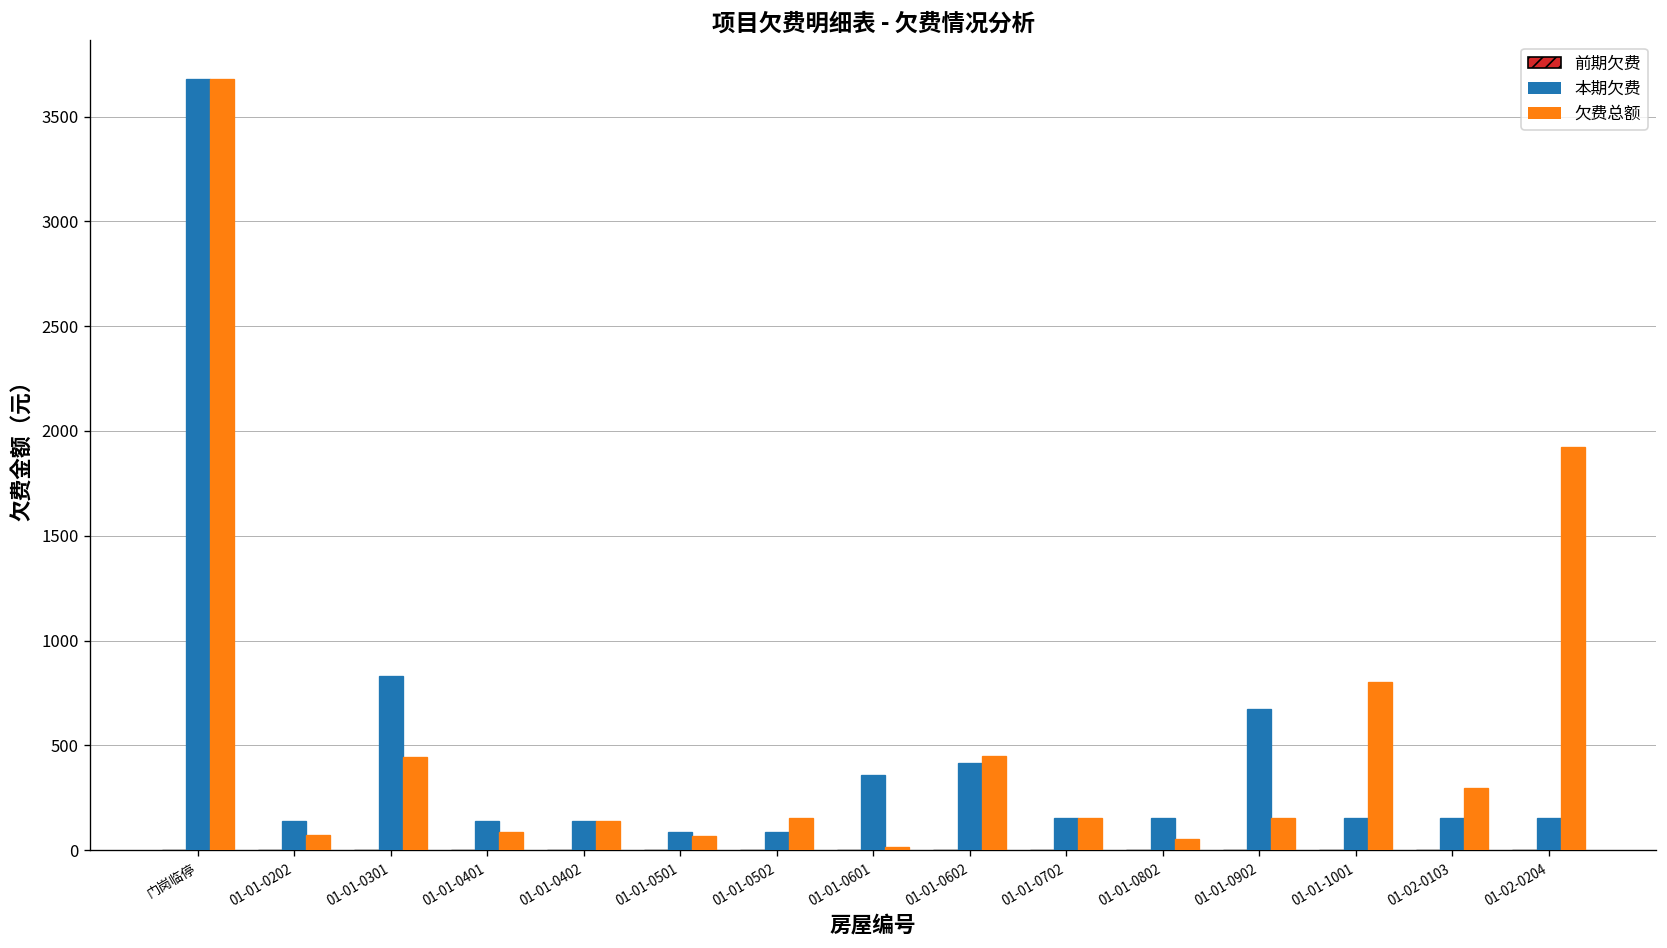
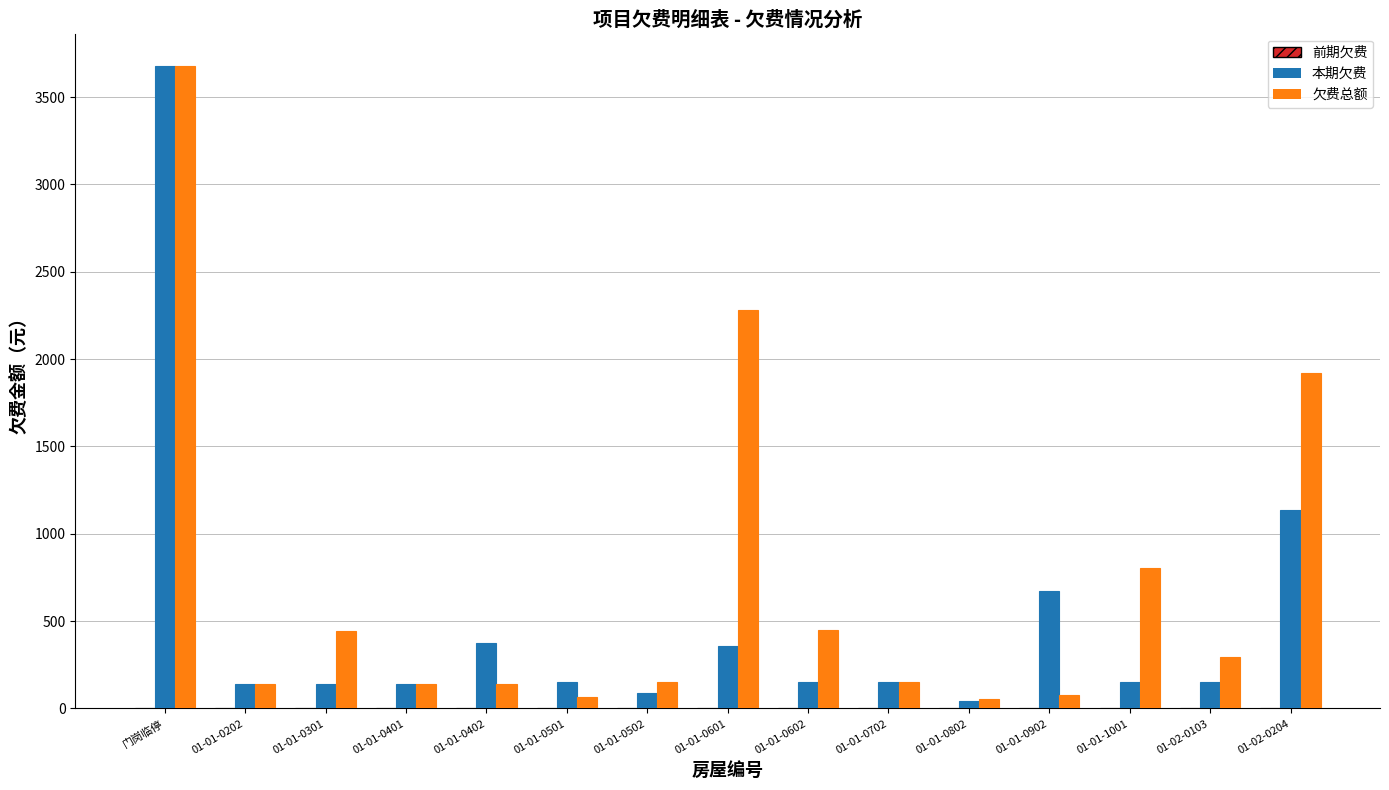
  {
    "前期欠费": {
      "门岗临停": 0,
      "01-01-0202": 0,
      "01-01-0301": 0,
      "01-01-0401": 0,
      "01-01-0402": 0,
      "01-01-0501": 0,
      "01-01-0502": 0,
      "01-01-0601": 0,
      "01-01-0602": 0,
      "01-01-0702": 0,
      "01-01-0802": 0,
      "01-01-0902": 0,
      "01-01-1001": 0,
      "01-02-0103": 0,
      "01-02-0204": 0
    },
    "本期欠费": {
      "门岗临停": 3680,
      "01-01-0202": 140,
-     "01-01-0301": 830,
+     "01-01-0301": 140,
      "01-01-0401": 140,
-     "01-01-0402": 140,
-     "01-01-0501": 90,
+     "01-01-0402": 380,
+     "01-01-0501": 150,
      "01-01-0502": 90,
      "01-01-0601": 360,
-     "01-01-0602": 410,
+     "01-01-0602": 150,
      "01-01-0702": 150,
-     "01-01-0802": 150,
+     "01-01-0802": 40,
      "01-01-0902": 670,
      "01-01-1001": 150,
      "01-02-0103": 150,
-     "01-02-0204": 150
+     "01-02-0204": 1130
    },
    "欠费总额": {
      "门岗临停": 3680,
-     "01-01-0202": 70,
+     "01-01-0202": 140,
      "01-01-0301": 440,
-     "01-01-0401": 80,
+     "01-01-0401": 140,
      "01-01-0402": 140,
      "01-01-0501": 70,
      "01-01-0502": 150,
-     "01-01-0601": 20,
+     "01-01-0601": 2280,
      "01-01-0602": 450,
      "01-01-0702": 150,
      "01-01-0802": 60,
-     "01-01-0902": 150,
+     "01-01-0902": 80,
      "01-01-1001": 800,
      "01-02-0103": 300,
      "01-02-0204": 1920
    }
  }
